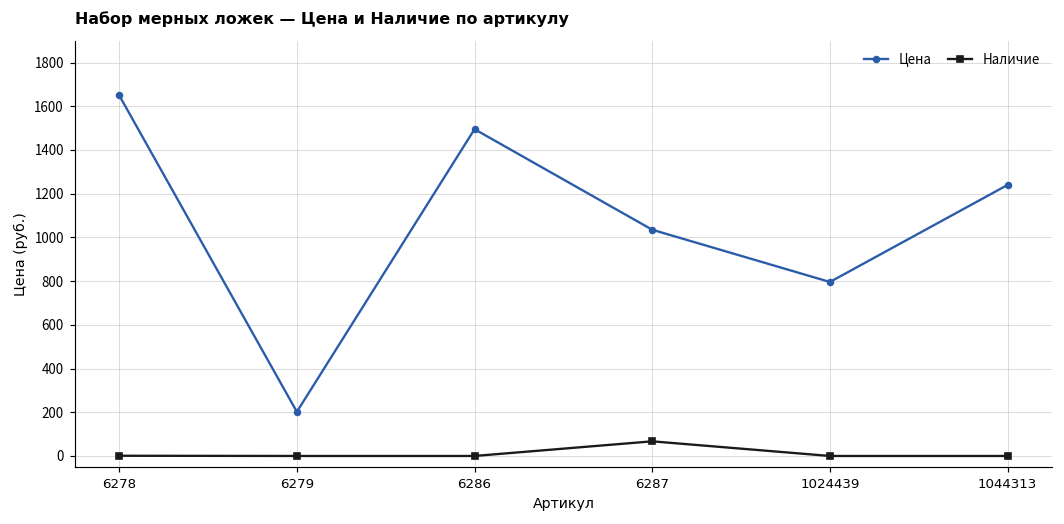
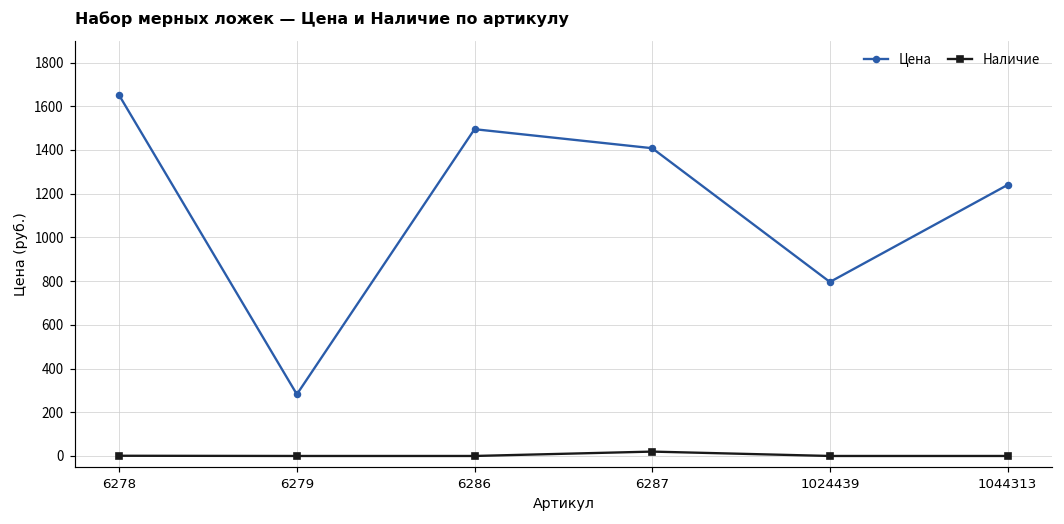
  {
    "Цена": {
      "6278": 1650,
-     "6279": 200,
+     "6279": 280,
      "6286": 1500,
-     "6287": 1040,
+     "6287": 1410,
      "1024439": 800,
      "1044313": 1240
    },
    "Наличие": {
      "6278": 0,
      "6279": 0,
      "6286": 0,
-     "6287": 70,
+     "6287": 20,
      "1024439": 0,
      "1044313": 0
    }
  }
